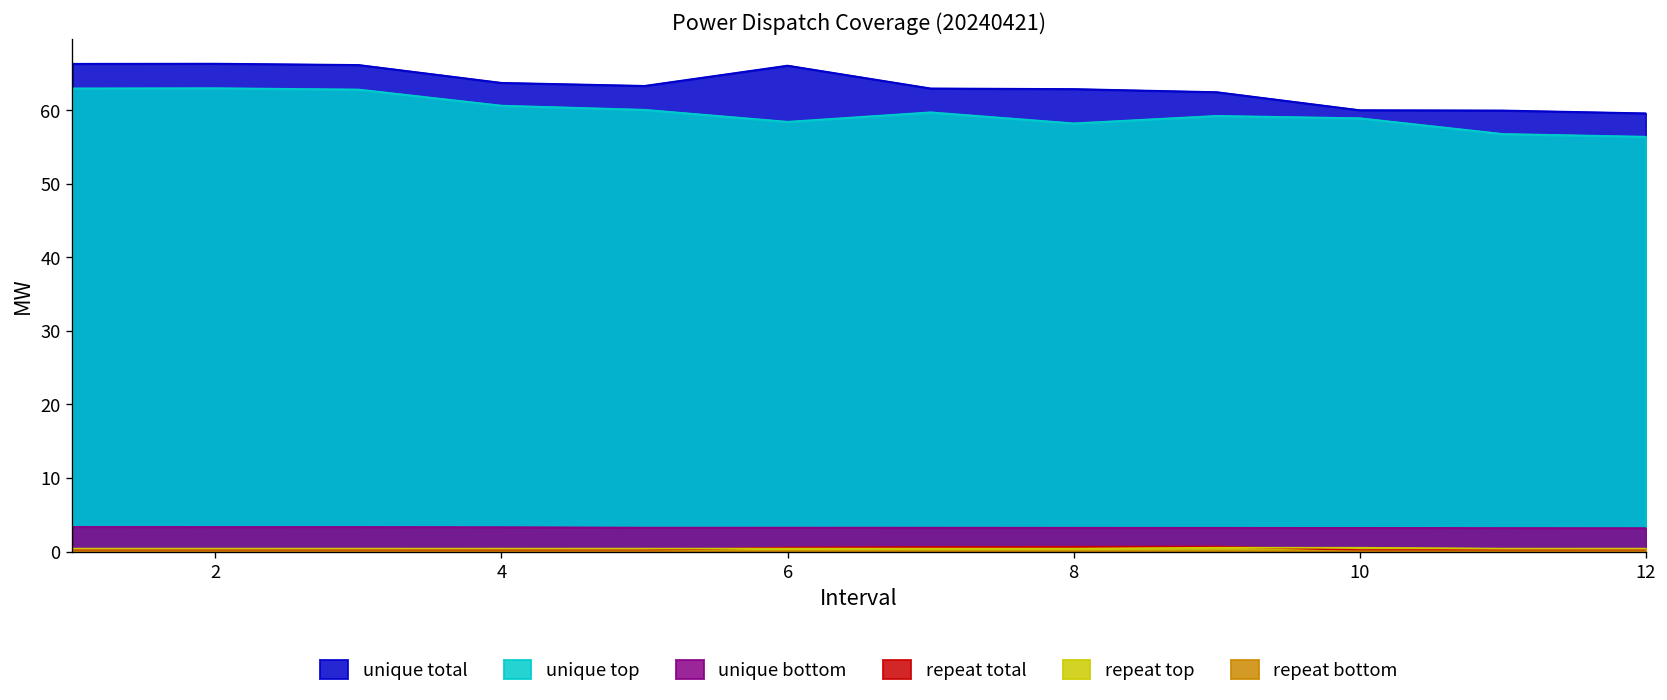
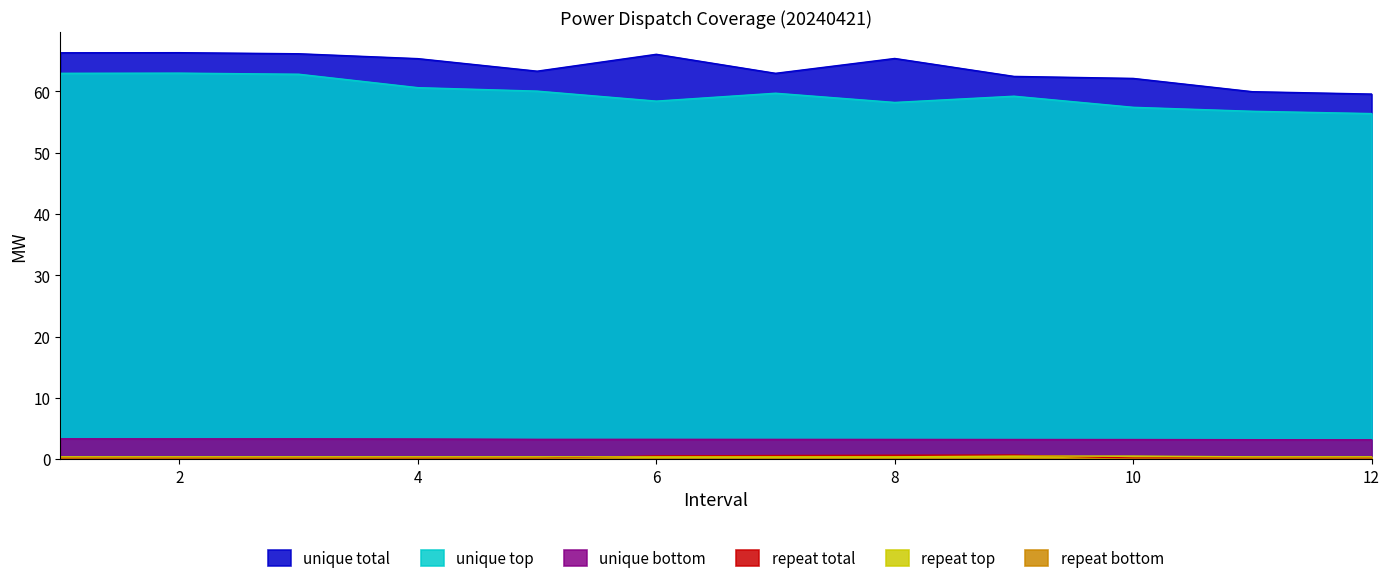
  {
    "unique total": {
      "2": 66,
-     "4": 64,
+     "4": 65,
      "6": 66,
-     "8": 63,
-     "10": 60,
+     "8": 65,
+     "10": 62,
      "12": 60
    },
    "unique top": {
      "2": 63,
      "4": 61,
      "6": 58,
      "8": 58,
-     "10": 59,
+     "10": 57,
      "12": 56
    },
    "unique bottom": {
      "2": 3,
      "4": 3,
      "6": 3,
      "8": 3,
      "10": 3,
      "12": 3
    }
  }
